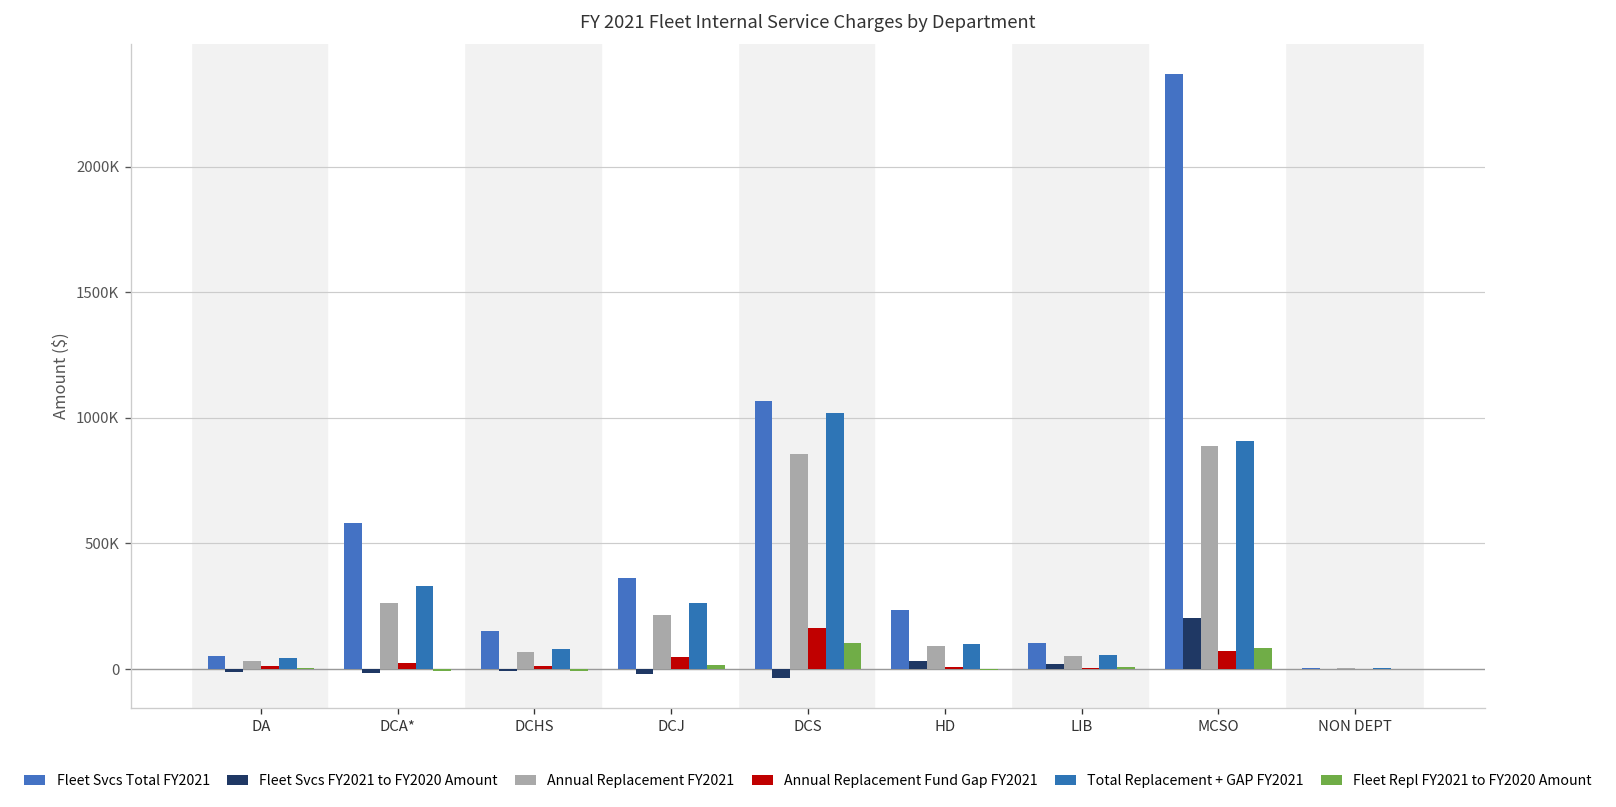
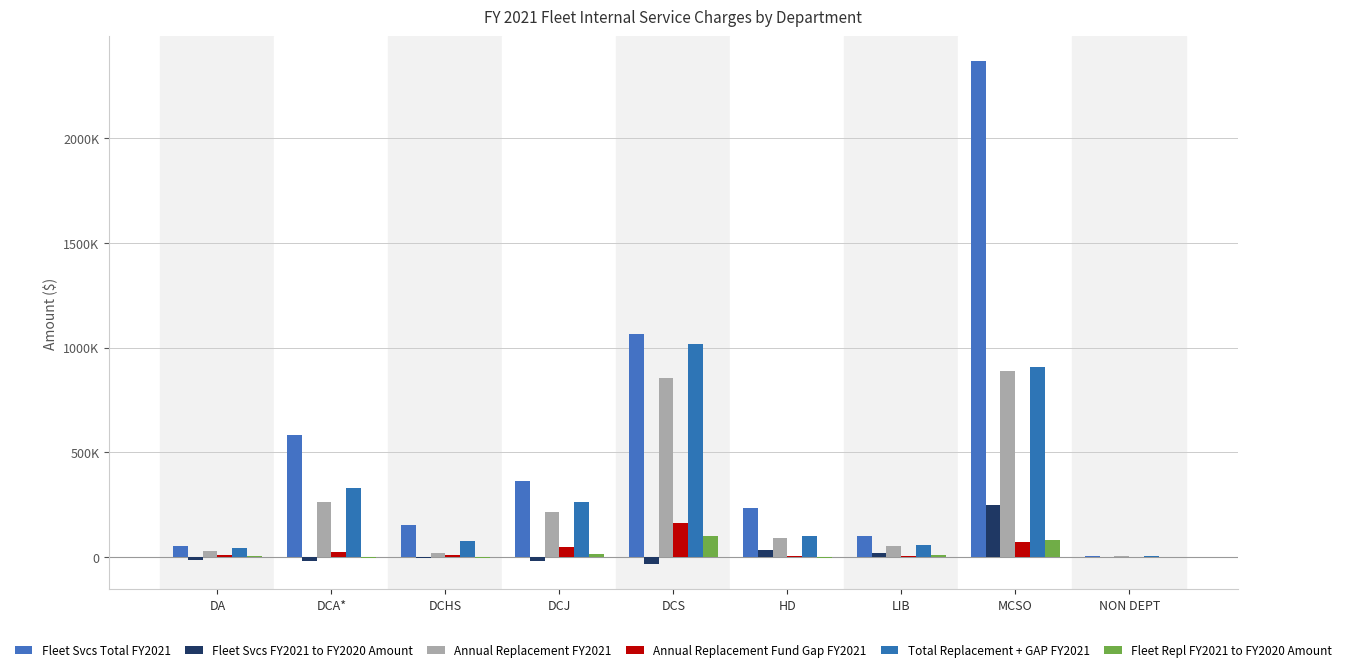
  {
    "Fleet Svcs FY2021 to FY2020 Amount": {
      "DA": -10000,
      "DCA*": -20000,
      "DCJ": -20000,
      "DCS": -30000,
      "HD": 30000,
      "LIB": 20000,
-     "MCSO": 200000
+     "MCSO": 250000
    },
    "Annual Replacement FY2021": {
      "DA": 30000,
      "DCA*": 260000,
-     "DCHS": 70000,
+     "DCHS": 20000,
      "DCJ": 220000,
      "DCS": 860000,
      "HD": 90000,
      "LIB": 50000,
      "MCSO": 890000
    },
    "Annual Replacement Fund Gap FY2021": {
      "DCA*": 20000,
      "DCJ": 50000,
      "DCS": 160000,
      "MCSO": 70000
    },
    "Fleet Repl FY2021 to FY2020 Amount": {
      "DCJ": 20000,
      "DCS": 100000,
      "MCSO": 80000
    }
  }
